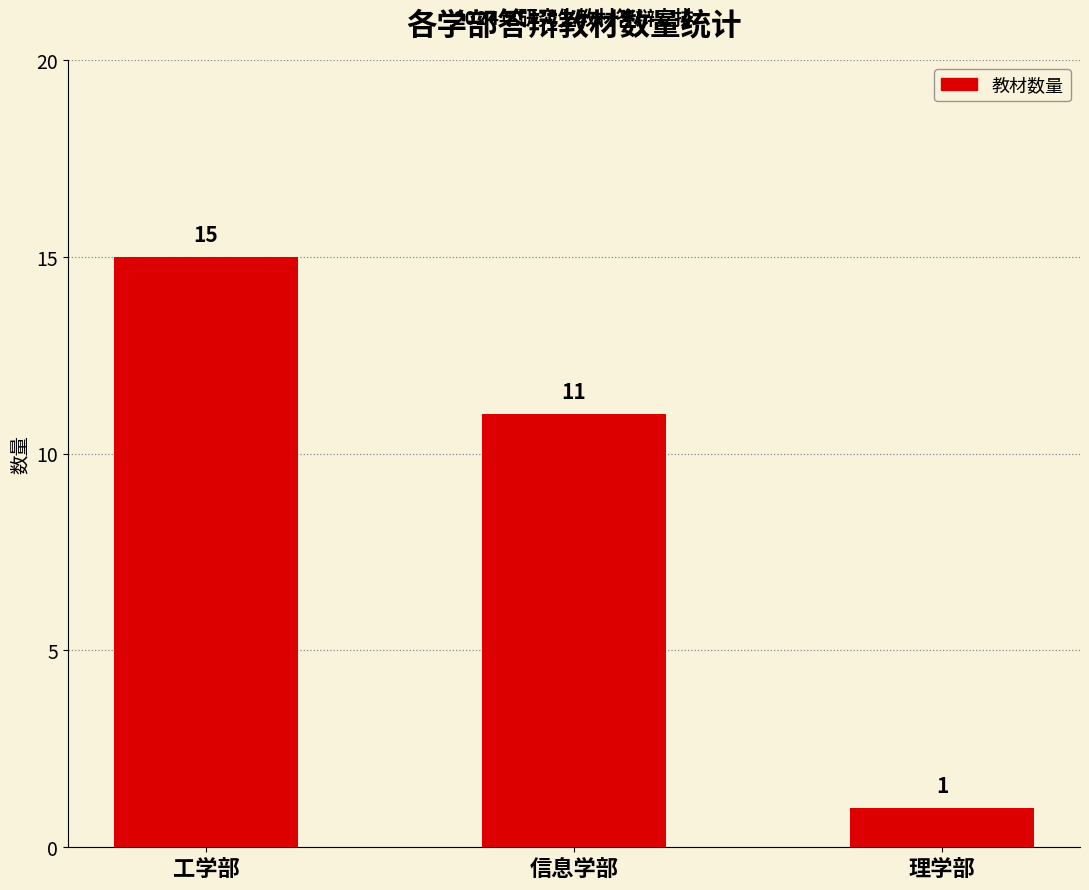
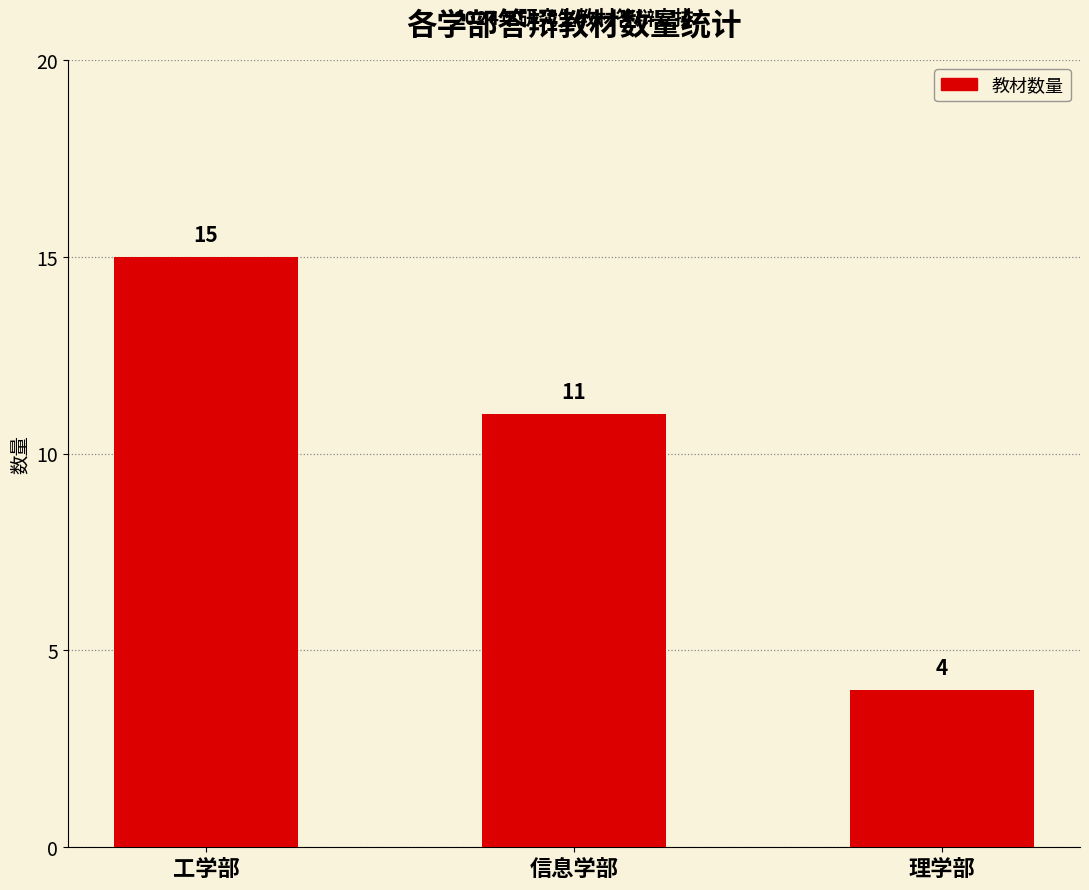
  {
    "工学部": 15,
    "信息学部": 11,
-   "理学部": 1
+   "理学部": 4
  }
